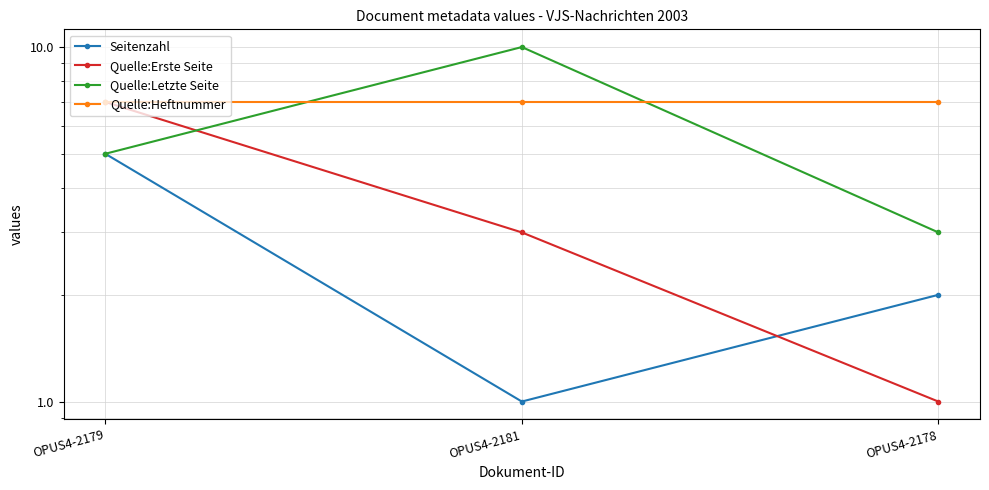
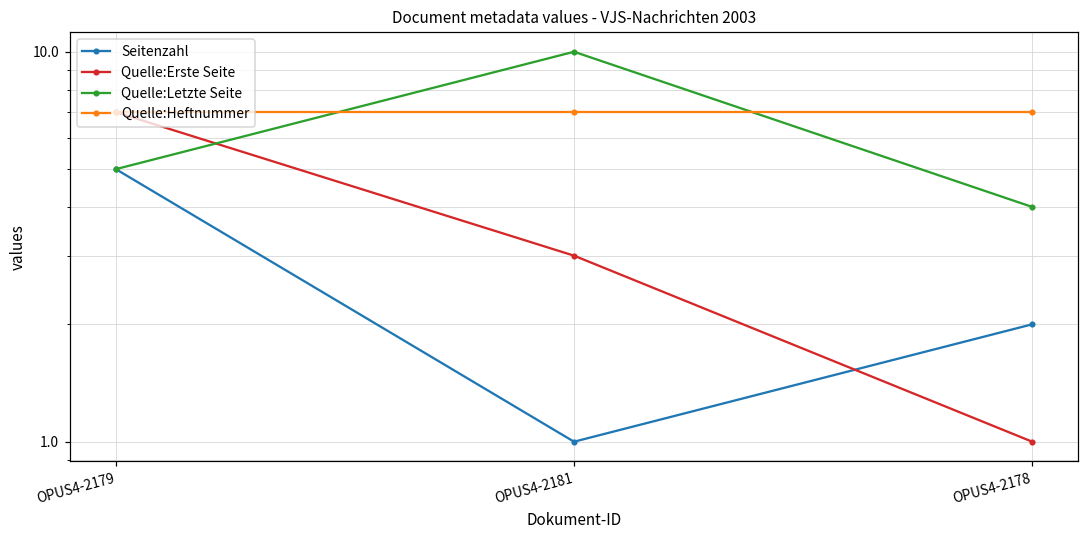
  {
    "Seitenzahl": {
      "OPUS4-2181": 1,
      "OPUS4-2178": 2
    },
    "Quelle:Erste Seite": {
      "OPUS4-2181": 3,
      "OPUS4-2178": 1
    },
    "Quelle:Letzte Seite": {
      "OPUS4-2181": 10,
-     "OPUS4-2178": 3
+     "OPUS4-2178": 4
    },
    "Quelle:Heftnummer": {
      "OPUS4-2181": 7,
      "OPUS4-2178": 7
    }
  }
